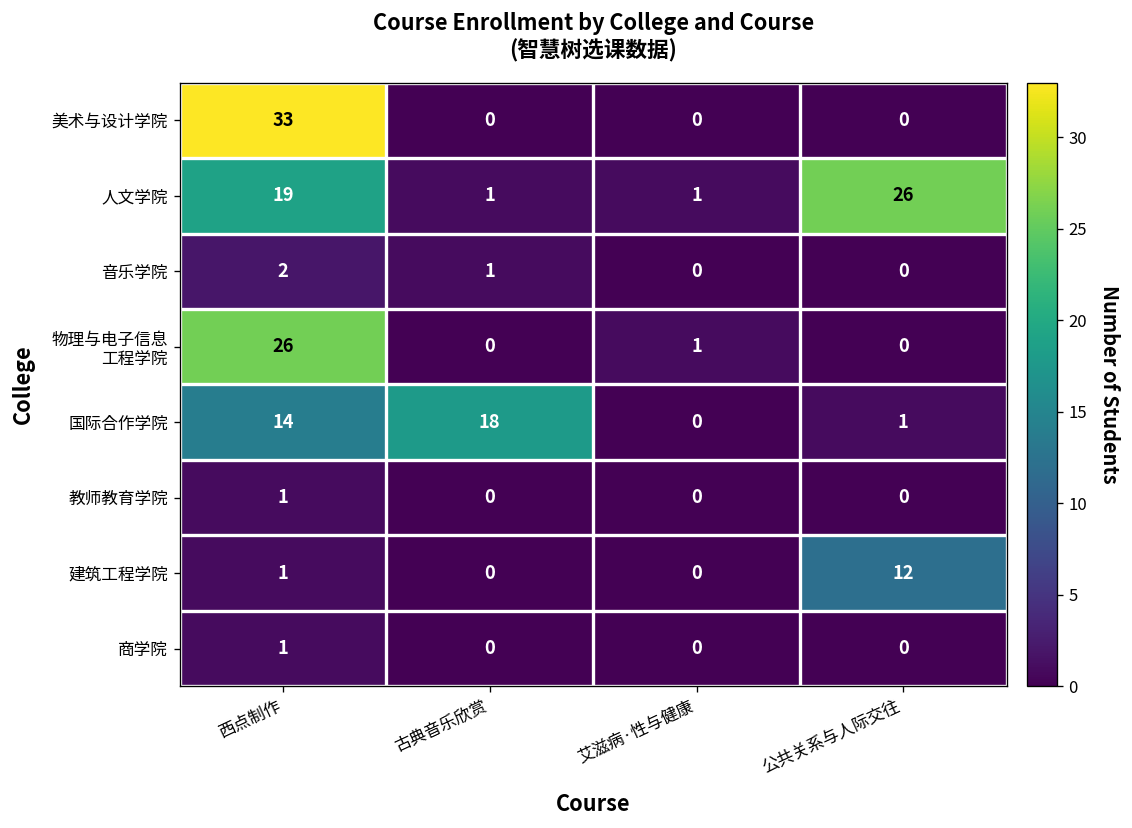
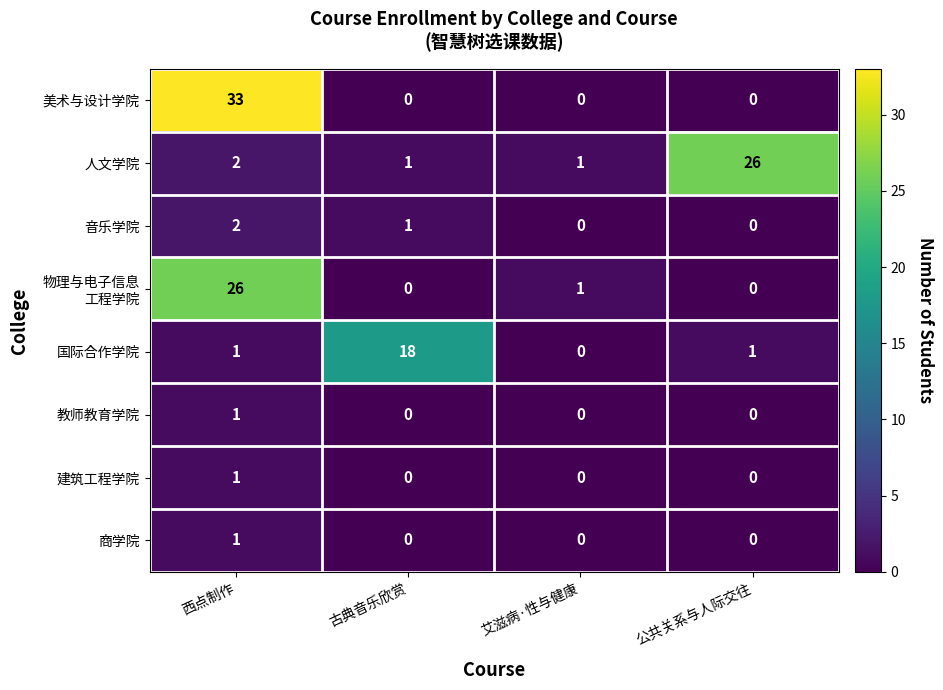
  {
    "美术与设计学院": {
      "西点制作": 33,
      "古典音乐欣赏": 0,
      "艾滋病·性与健康": 0,
      "公共关系与人际交往": 0
    },
    "人文学院": {
-     "西点制作": 19,
+     "西点制作": 2,
      "古典音乐欣赏": 1,
      "艾滋病·性与健康": 1,
      "公共关系与人际交往": 26
    },
    "音乐学院": {
      "西点制作": 2,
      "古典音乐欣赏": 1,
      "艾滋病·性与健康": 0,
      "公共关系与人际交往": 0
    },
    "物理与电子信息 工程学院": {
      "西点制作": 26,
      "古典音乐欣赏": 0,
      "艾滋病·性与健康": 1,
      "公共关系与人际交往": 0
    },
    "国际合作学院": {
-     "西点制作": 14,
+     "西点制作": 1,
      "古典音乐欣赏": 18,
      "艾滋病·性与健康": 0,
      "公共关系与人际交往": 1
    },
    "教师教育学院": {
      "西点制作": 1,
      "古典音乐欣赏": 0,
      "艾滋病·性与健康": 0,
      "公共关系与人际交往": 0
    },
    "建筑工程学院": {
      "西点制作": 1,
      "古典音乐欣赏": 0,
      "艾滋病·性与健康": 0,
-     "公共关系与人际交往": 12
+     "公共关系与人际交往": 0
    },
    "商学院": {
      "西点制作": 1,
      "古典音乐欣赏": 0,
      "艾滋病·性与健康": 0,
      "公共关系与人际交往": 0
    }
  }
